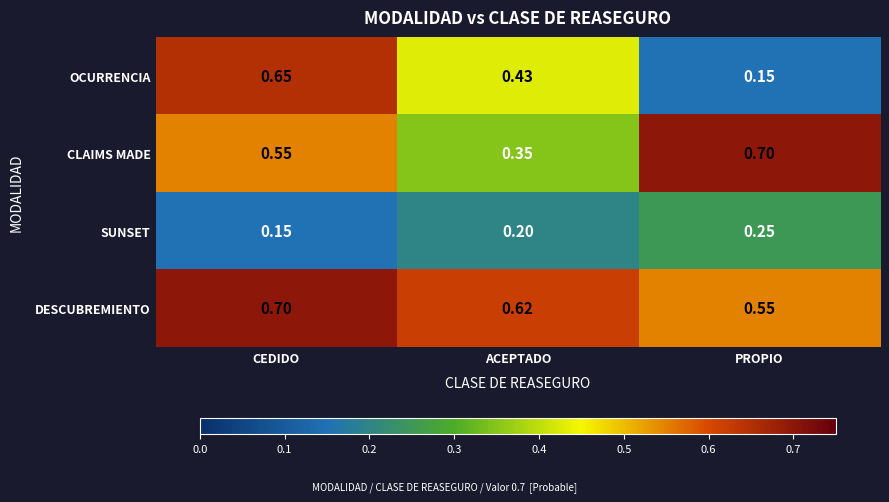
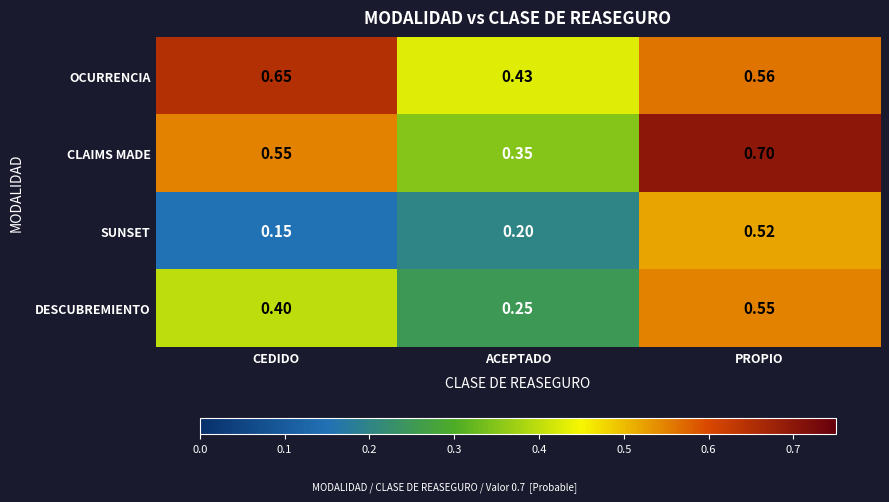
  {
    "OCURRENCIA": {
      "CEDIDO": 0.65,
      "ACEPTADO": 0.43,
-     "PROPIO": 0.15
+     "PROPIO": 0.56
    },
    "CLAIMS MADE": {
      "CEDIDO": 0.55,
      "ACEPTADO": 0.35,
      "PROPIO": 0.70
    },
    "SUNSET": {
      "CEDIDO": 0.15,
      "ACEPTADO": 0.20,
-     "PROPIO": 0.25
+     "PROPIO": 0.52
    },
    "DESCUBREMIENTO": {
-     "CEDIDO": 0.70,
-     "ACEPTADO": 0.62,
+     "CEDIDO": 0.40,
+     "ACEPTADO": 0.25,
      "PROPIO": 0.55
    }
  }
